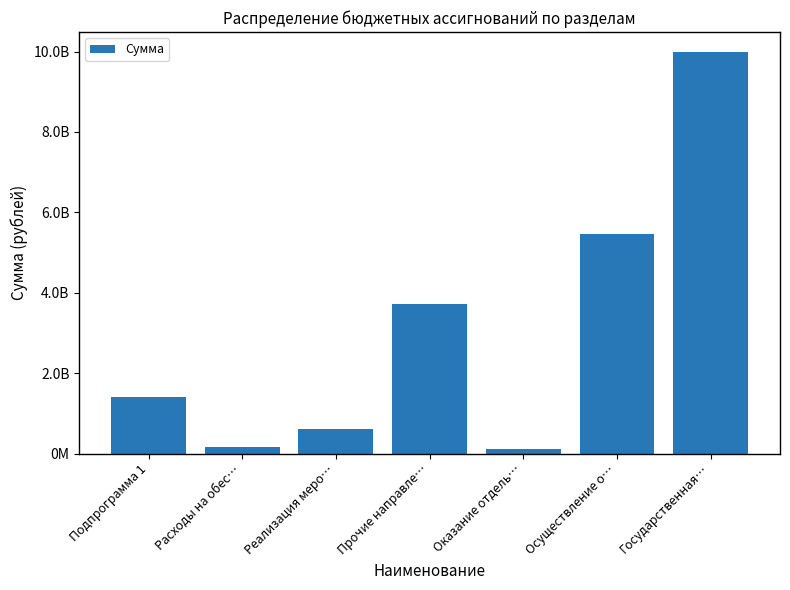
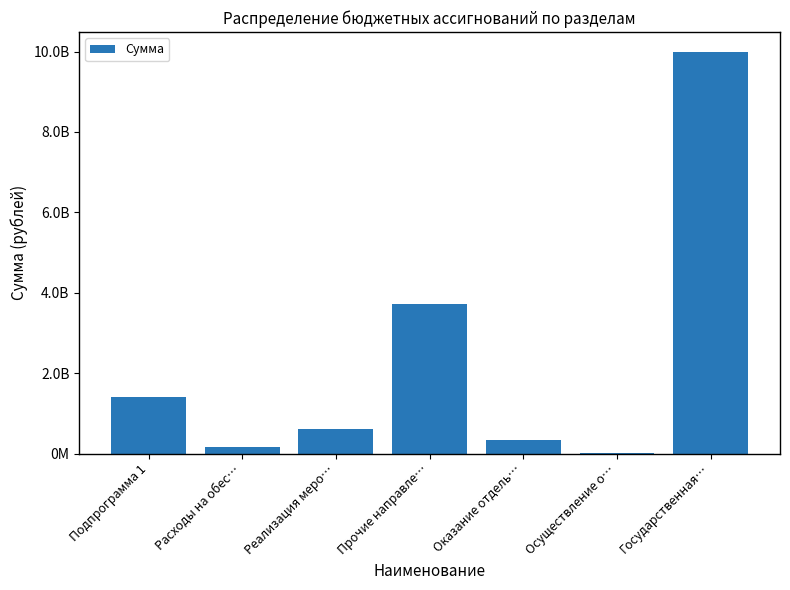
  {
    "Подпрограмма 1": 1400000000,
    "Расходы на обес…": 200000000,
    "Реализация меро…": 600000000,
    "Прочие направле…": 3700000000,
-   "Оказание отдель…": 100000000,
-   "Осуществление о…": 5500000000,
+   "Оказание отдель…": 300000000,
+   "Осуществление о…": 0,
    "Государственная…": 10000000000
  }
